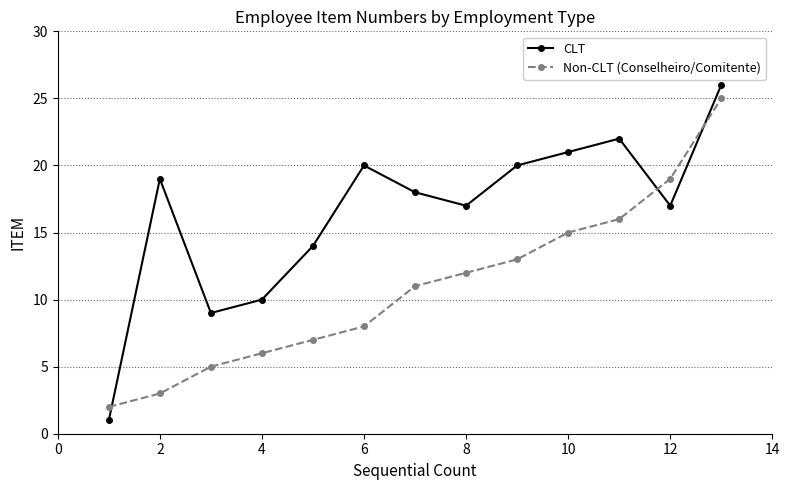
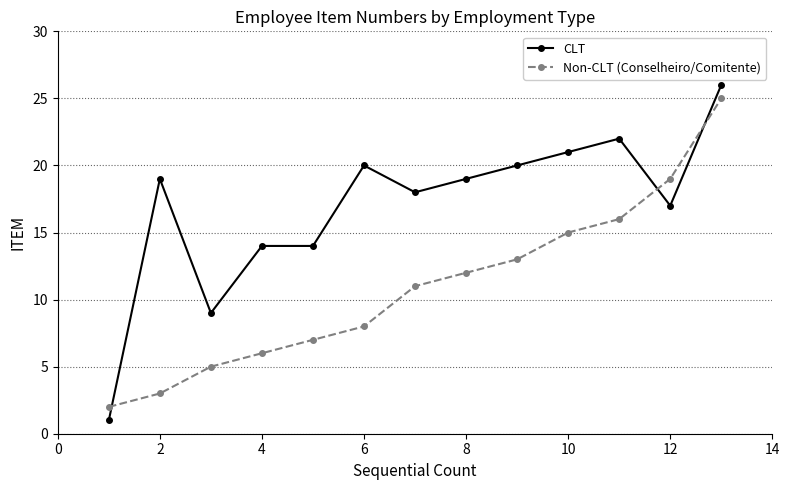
  {
    "CLT": {
      "2": 19,
-     "4": 10,
+     "4": 14,
      "6": 20,
-     "8": 17,
+     "8": 19,
      "10": 21,
      "12": 17
    },
    "Non-CLT (Conselheiro/Comitente)": {
      "2": 3,
      "4": 6,
      "6": 8,
      "8": 12,
      "10": 15,
      "12": 19
    }
  }
